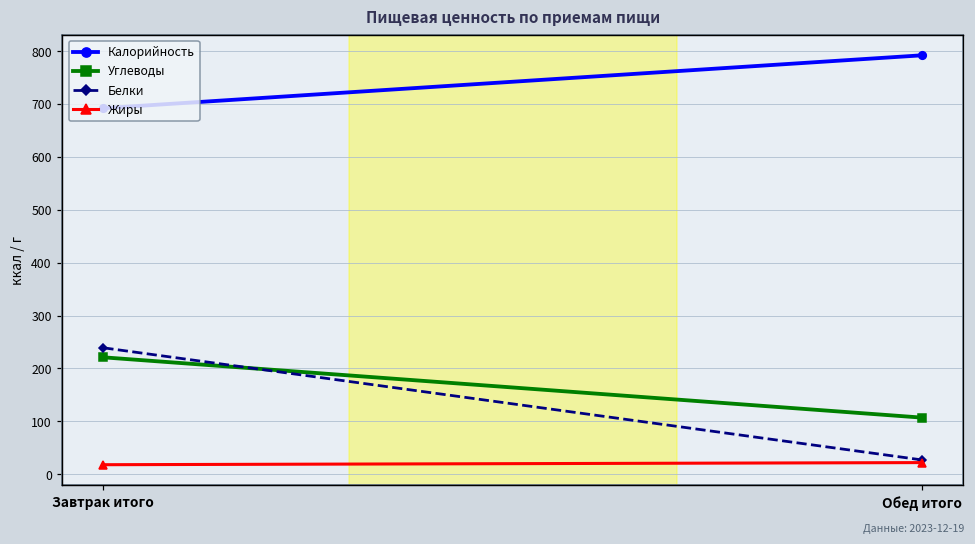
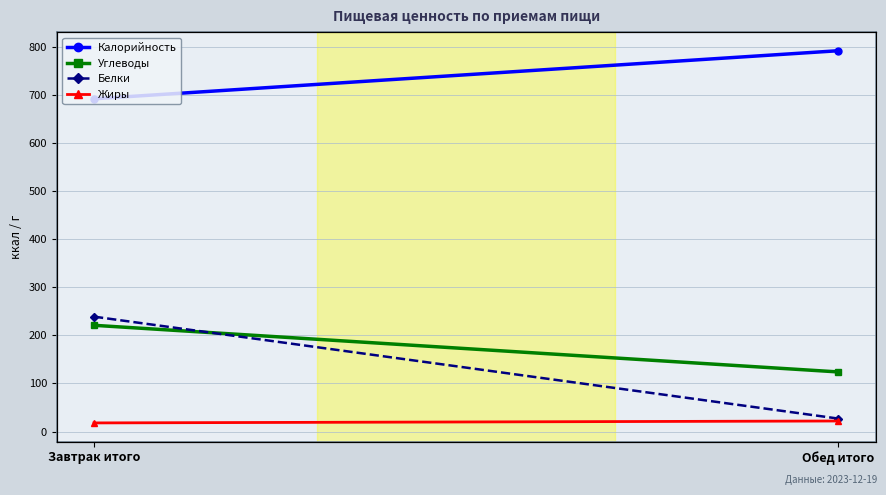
  {
    "Калорийность": {
      "Обед итого": 790
    },
    "Углеводы": {
      "Завтрак итого": 220,
-     "Обед итого": 110
+     "Обед итого": 120
    },
    "Белки": {
      "Завтрак итого": 240
    },
    "Жиры": {
      "Завтрак итого": 20
    }
  }
